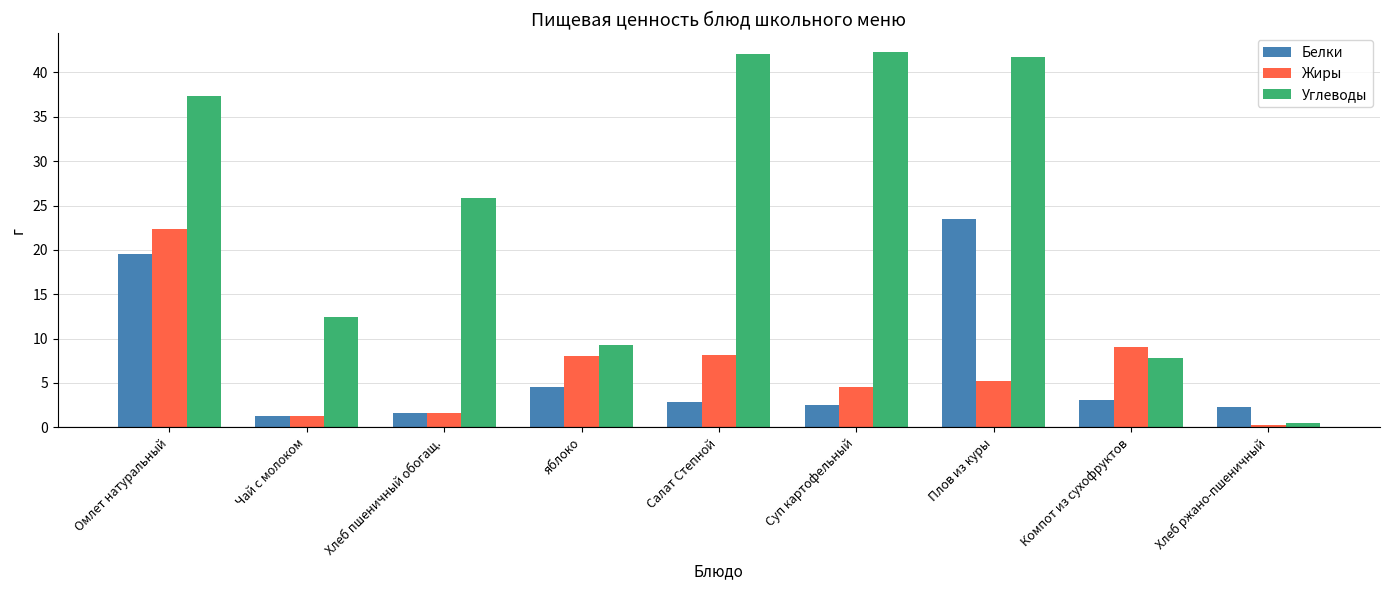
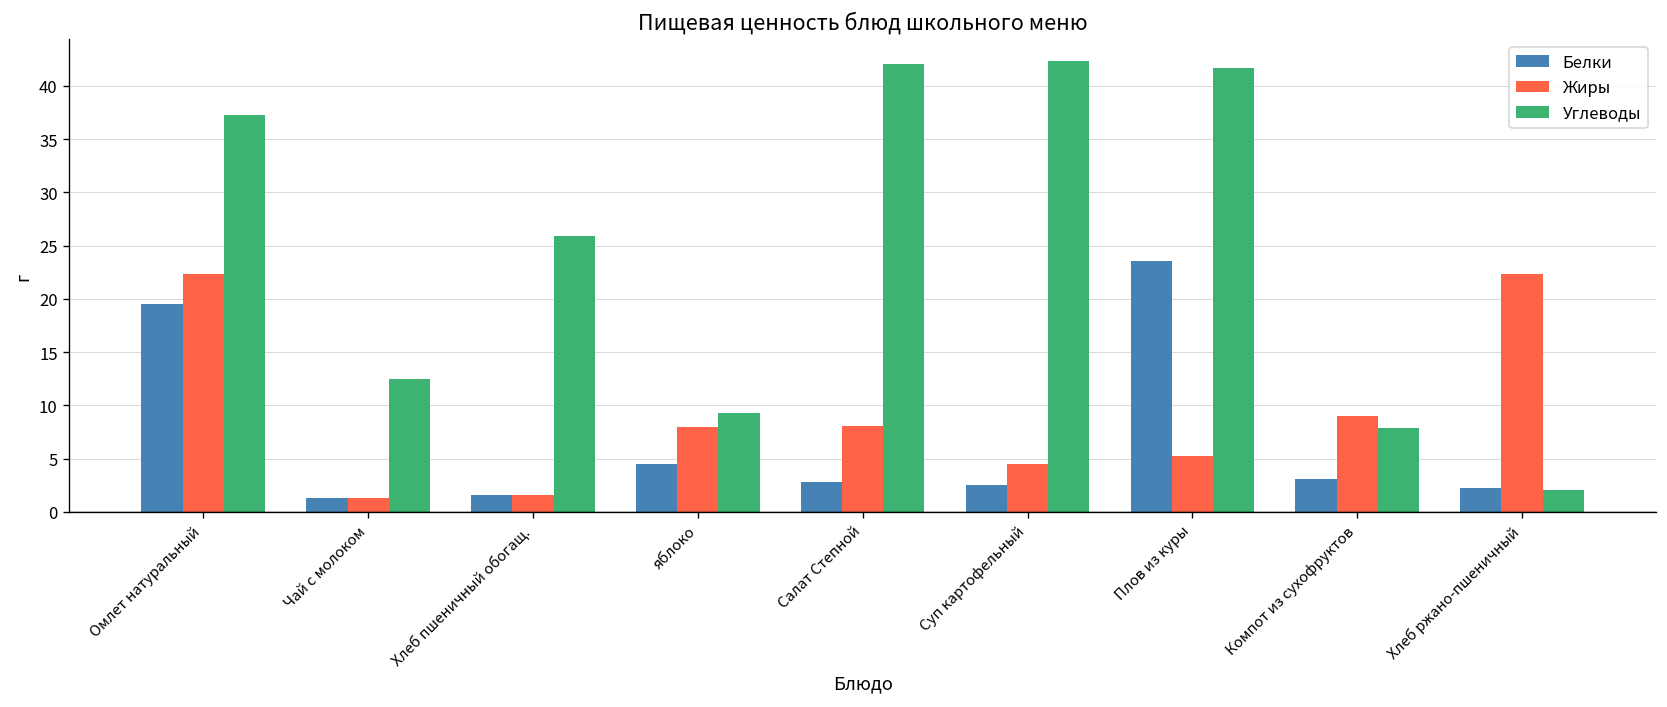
  {
    "Белки": {
      "Омлет натуральный": 20,
      "Чай с молоком": 1,
      "Хлеб пшеничный обогащ.": 2,
      "яблоко": 5,
      "Салат Степной": 3,
      "Суп картофельный": 3,
      "Плов из куры": 24,
      "Компот из сухофруктов": 3,
      "Хлеб ржано-пшеничный": 2
    },
    "Жиры": {
      "Омлет натуральный": 22,
      "Чай с молоком": 1,
      "Хлеб пшеничный обогащ.": 2,
      "яблоко": 8,
      "Салат Степной": 8,
      "Суп картофельный": 5,
      "Плов из куры": 5,
      "Компот из сухофруктов": 9,
-     "Хлеб ржано-пшеничный": 0
+     "Хлеб ржано-пшеничный": 22
    },
    "Углеводы": {
      "Омлет натуральный": 37,
      "Чай с молоком": 12,
      "Хлеб пшеничный обогащ.": 26,
      "яблоко": 9,
      "Салат Степной": 42,
      "Суп картофельный": 42,
      "Плов из куры": 42,
      "Компот из сухофруктов": 8,
-     "Хлеб ржано-пшеничный": 0
+     "Хлеб ржано-пшеничный": 2
    }
  }
